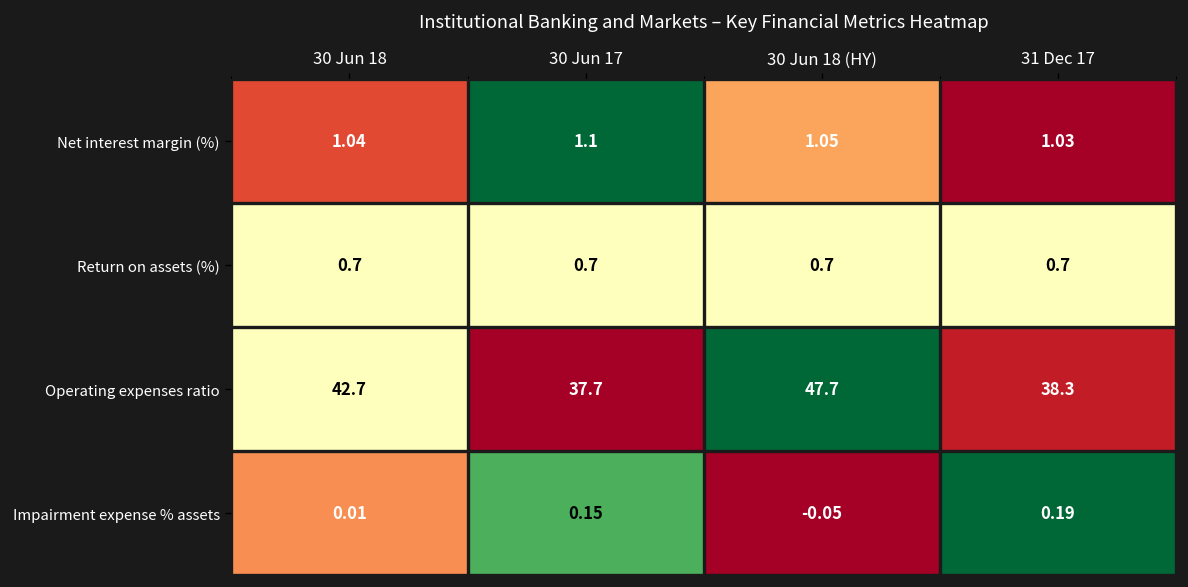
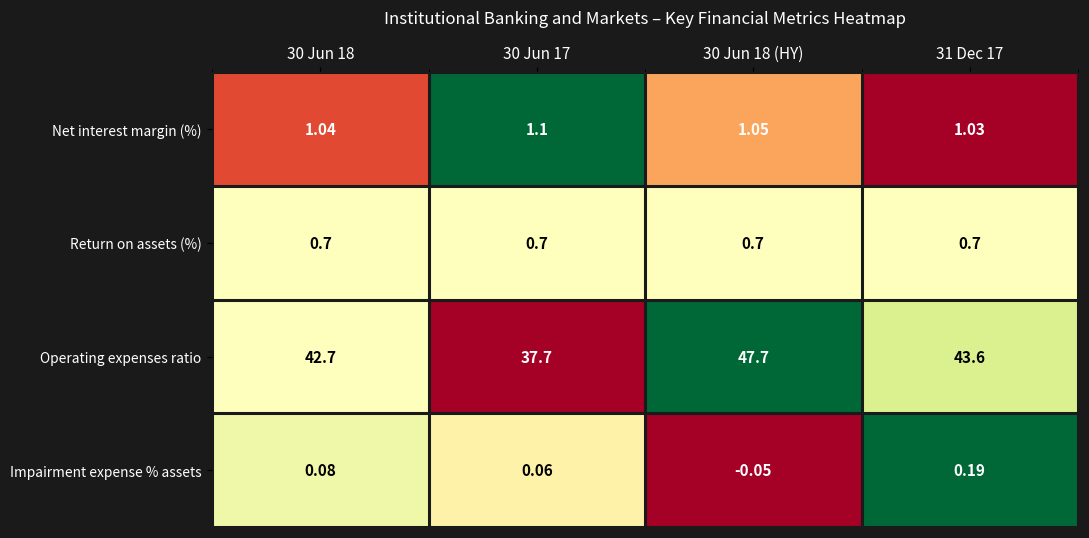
  {
    "Net interest margin (%)": {
      "30 Jun 18": 1.04,
      "30 Jun 17": 1.1,
      "30 Jun 18 (HY)": 1.05,
      "31 Dec 17": 1.03
    },
    "Return on assets (%)": {
      "30 Jun 18": 0.7,
      "30 Jun 17": 0.7,
      "30 Jun 18 (HY)": 0.7,
      "31 Dec 17": 0.7
    },
    "Operating expenses ratio": {
      "30 Jun 18": 42.7,
      "30 Jun 17": 37.7,
      "30 Jun 18 (HY)": 47.7,
-     "31 Dec 17": 38.3
+     "31 Dec 17": 43.6
    },
    "Impairment expense % assets": {
-     "30 Jun 18": 0.01,
-     "30 Jun 17": 0.15,
+     "30 Jun 18": 0.08,
+     "30 Jun 17": 0.06,
      "30 Jun 18 (HY)": -0.05,
      "31 Dec 17": 0.19
    }
  }
